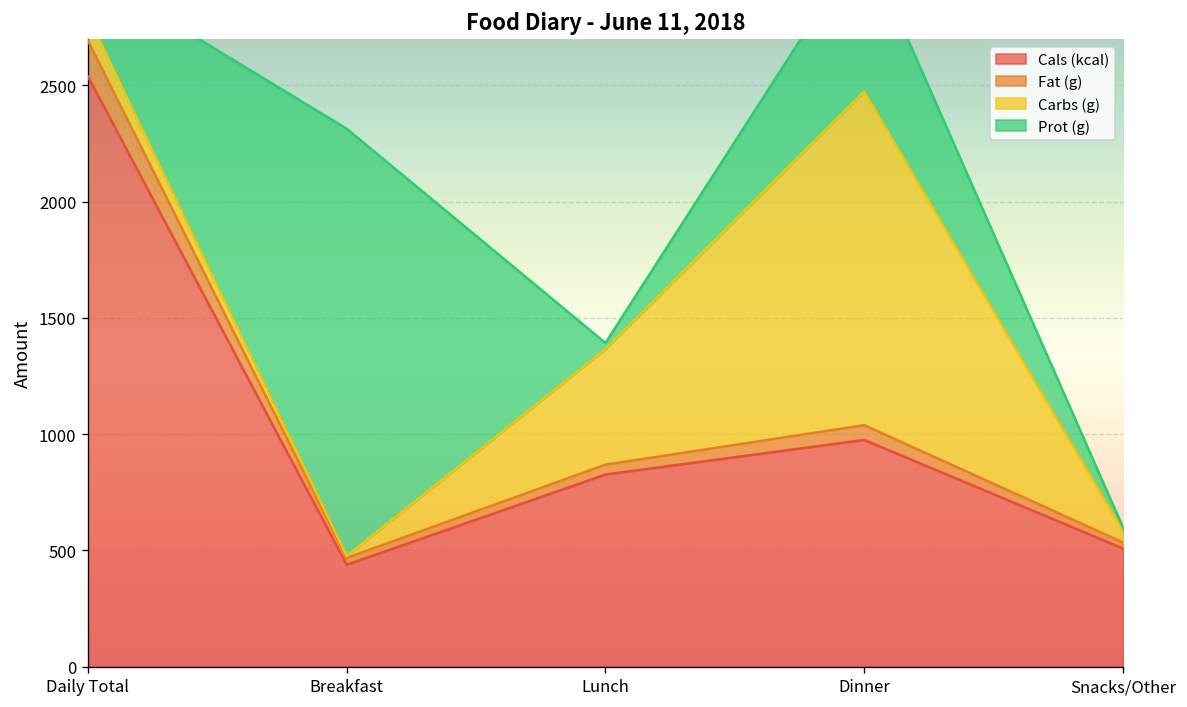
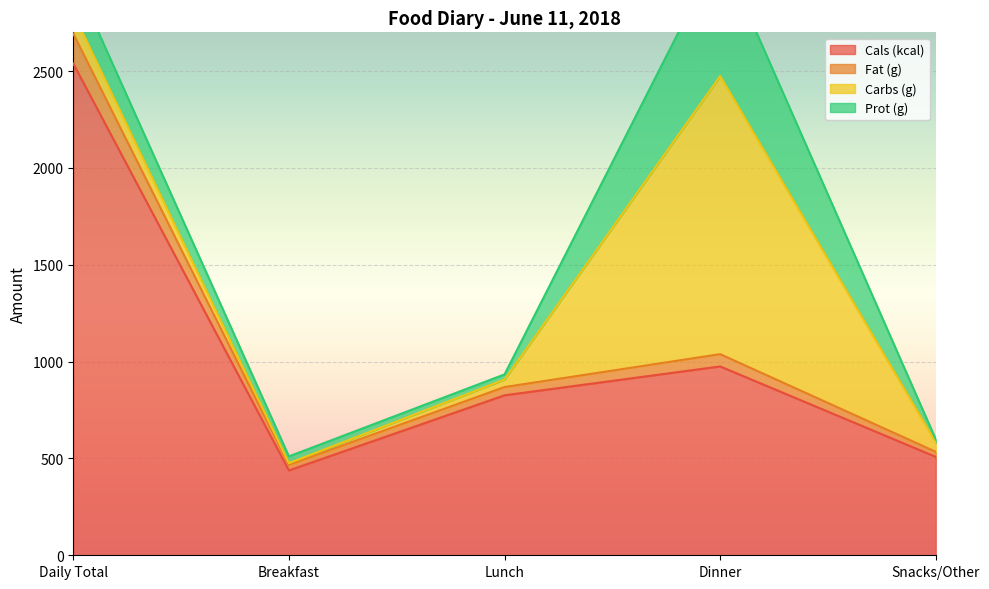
  {
    "Carbs (g)": {
-     "Lunch": 500,
+     "Lunch": 40,
      "Dinner": 1440,
      "Snacks/Other": 50
    },
    "Prot (g)": {
-     "Breakfast": 1840,
+     "Breakfast": 40,
      "Lunch": 30,
      "Snacks/Other": 20
    }
  }
